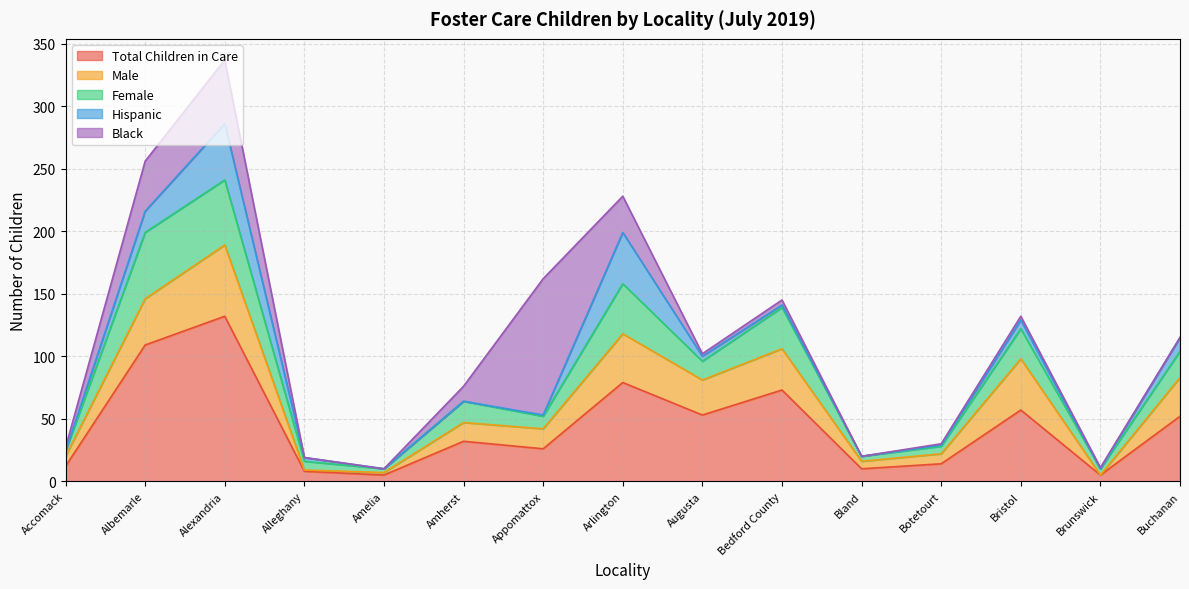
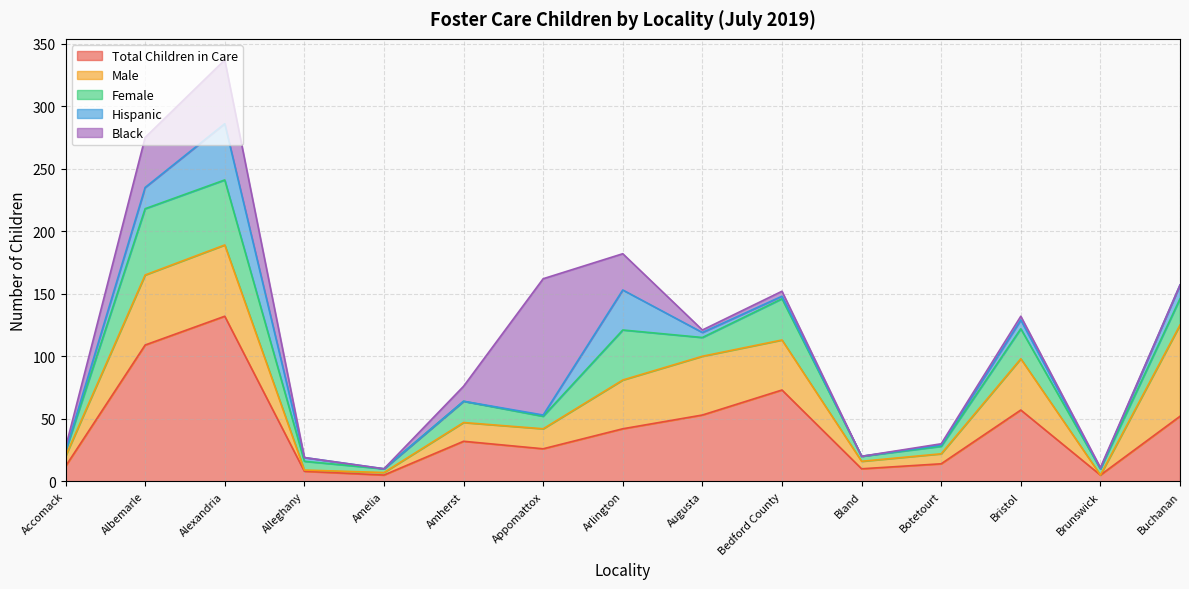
  {
    "Total Children in Care": {
      "Accomack": 12,
      "Albemarle": 109,
      "Alexandria": 132,
      "Amherst": 32,
      "Appomattox": 26,
-     "Arlington": 79,
+     "Arlington": 42,
      "Augusta": 53,
      "Bedford County": 73,
      "Bland": 10,
      "Botetourt": 14,
      "Bristol": 57,
      "Buchanan": 52
    },
    "Male": {
      "Accomack": 8,
-     "Albemarle": 37,
+     "Albemarle": 56,
      "Alexandria": 57,
      "Amherst": 15,
      "Appomattox": 16,
      "Arlington": 39,
-     "Augusta": 28,
-     "Bedford County": 33,
+     "Augusta": 47,
+     "Bedford County": 40,
      "Bland": 6,
      "Botetourt": 8,
      "Bristol": 41,
-     "Buchanan": 31
+     "Buchanan": 73
    },
    "Female": {
      "Albemarle": 53,
      "Alexandria": 52,
      "Alleghany": 7,
      "Arlington": 40,
      "Augusta": 15,
      "Bristol": 24,
      "Buchanan": 21
    },
    "Hispanic": {
      "Albemarle": 17,
-     "Arlington": 41,
+     "Arlington": 32,
      "Bristol": 7
    },
    "Black": {
      "Accomack": 3,
      "Amherst": 12,
      "Appomattox": 109,
      "Arlington": 29,
      "Bedford County": 4,
      "Bristol": 3
    }
  }
